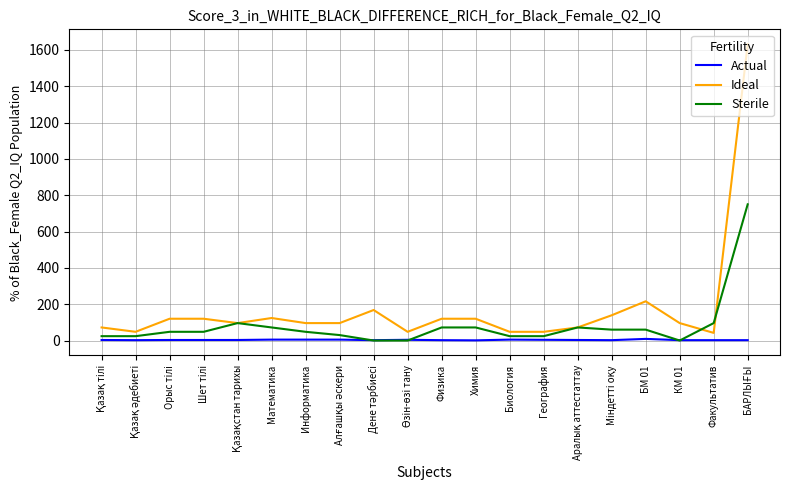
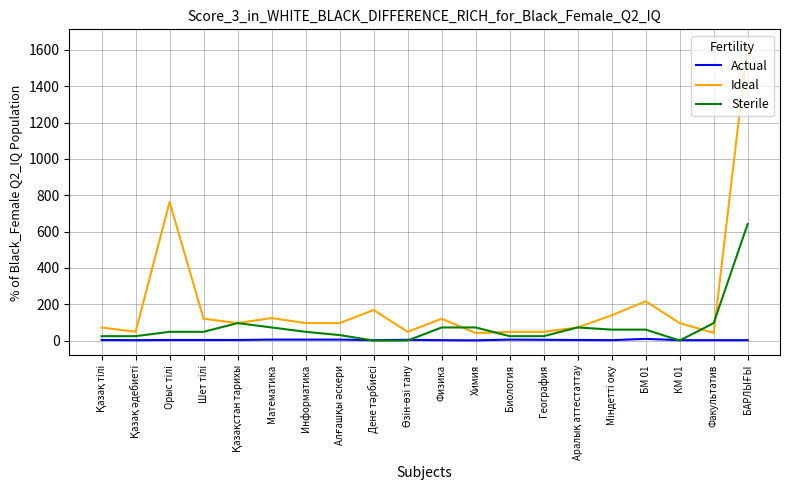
  {
    "Actual": {
      "Қазақ тілі": 0,
      "Қазақ әдебиеті": 0,
      "Орыс тілі": 0,
      "Шет тілі": 0,
      "Қазақстан тарихы": 0,
      "Математика": 10,
      "Информатика": 10,
      "Алғашқы әскери": 10,
      "Физика": 0,
      "Химия": 0,
      "Биология": 10,
      "География": 0,
      "Аралық аттестаттау": 0,
      "Міндетті оқу": 0,
      "БМ 01": 10,
      "Факультатив": 0,
      "БАРЛЫҒЫ": 0
    },
    "Ideal": {
      "Қазақ тілі": 70,
      "Қазақ әдебиеті": 50,
-     "Орыс тілі": 120,
+     "Орыс тілі": 760,
      "Шет тілі": 120,
      "Математика": 120,
      "Информатика": 100,
      "Алғашқы әскери": 100,
      "Дене тәрбиесі": 170,
      "Өзін-өзі тану": 50,
      "Физика": 120,
-     "Химия": 120,
+     "Химия": 40,
      "Биология": 50,
      "География": 50,
      "Міндетті оқу": 140,
      "БМ 01": 220,
      "КМ 01": 100,
      "Факультатив": 40
    },
    "Sterile": {
      "Қазақ тілі": 20,
      "Қазақ әдебиеті": 20,
      "Орыс тілі": 50,
      "Шет тілі": 50,
      "Математика": 70,
      "Информатика": 50,
      "Алғашқы әскери": 30,
      "Физика": 70,
      "Химия": 70,
      "Биология": 20,
      "География": 20,
      "Міндетті оқу": 60,
      "БМ 01": 60,
      "Факультатив": 100,
-     "БАРЛЫҒЫ": 750
+     "БАРЛЫҒЫ": 640
    }
  }
